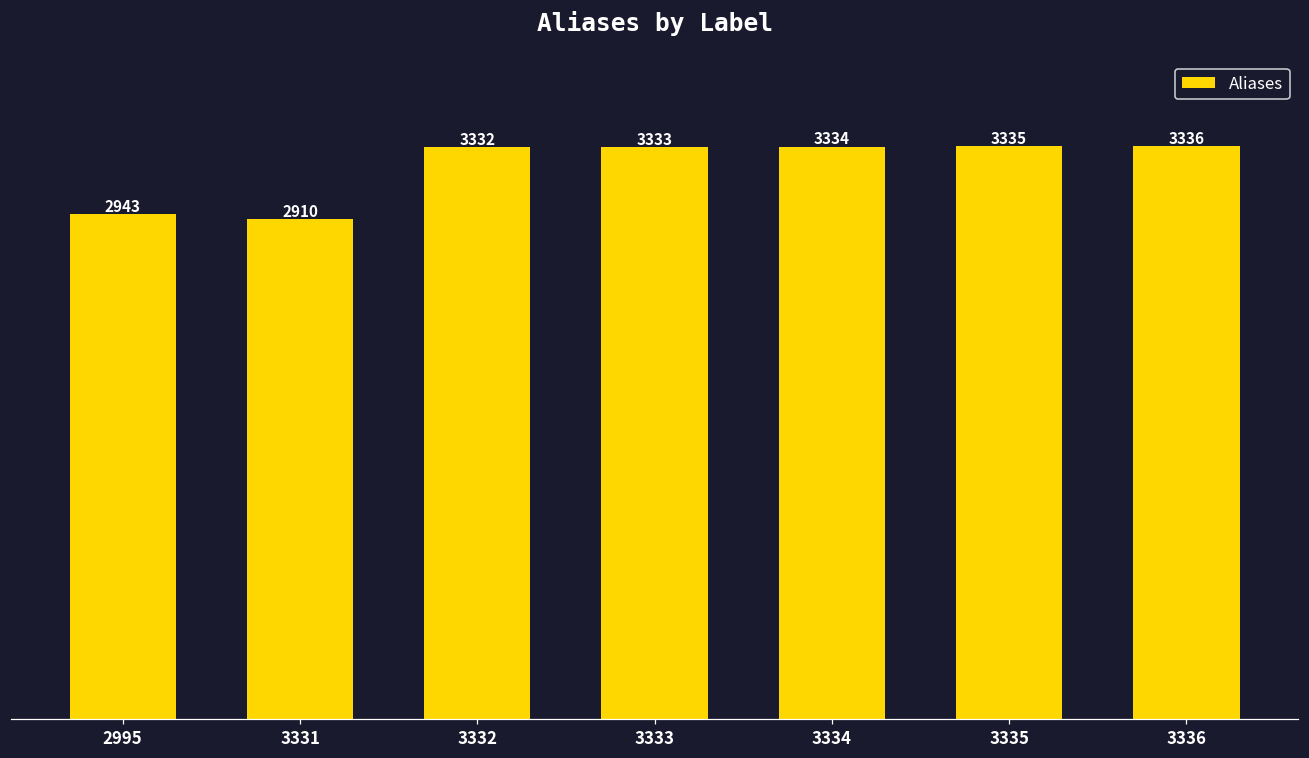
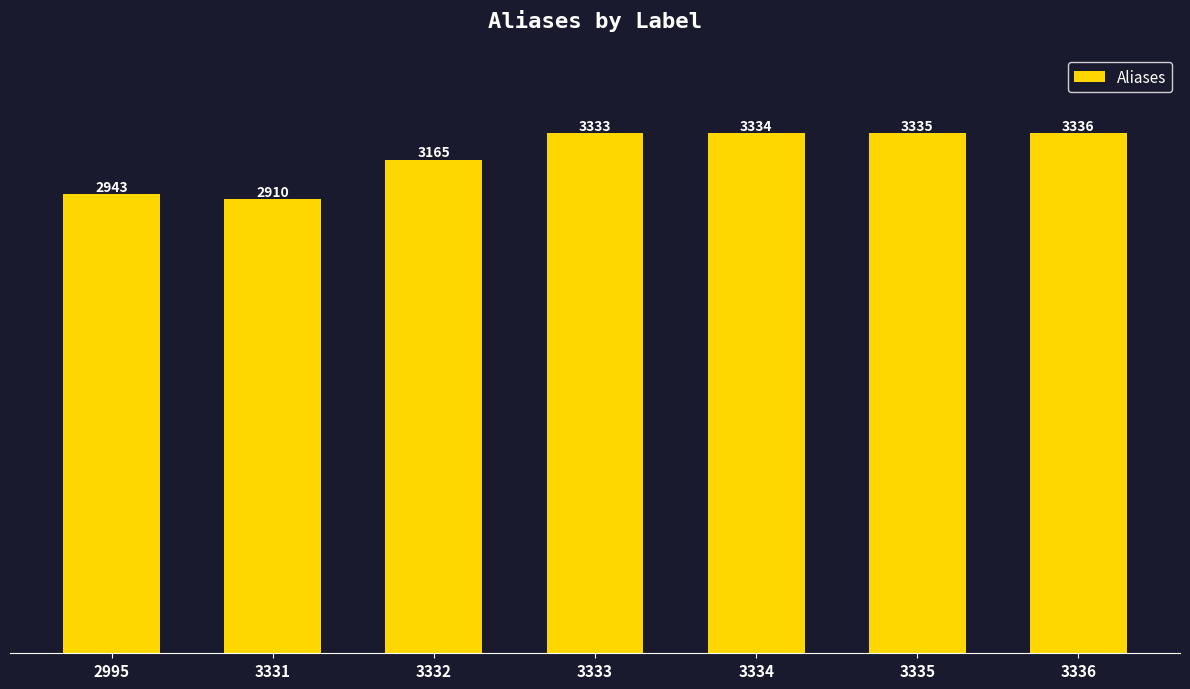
  {
    "2995": 2943,
    "3331": 2910,
-   "3332": 3332,
+   "3332": 3165,
    "3333": 3333,
    "3334": 3334,
    "3335": 3335,
    "3336": 3336
  }
